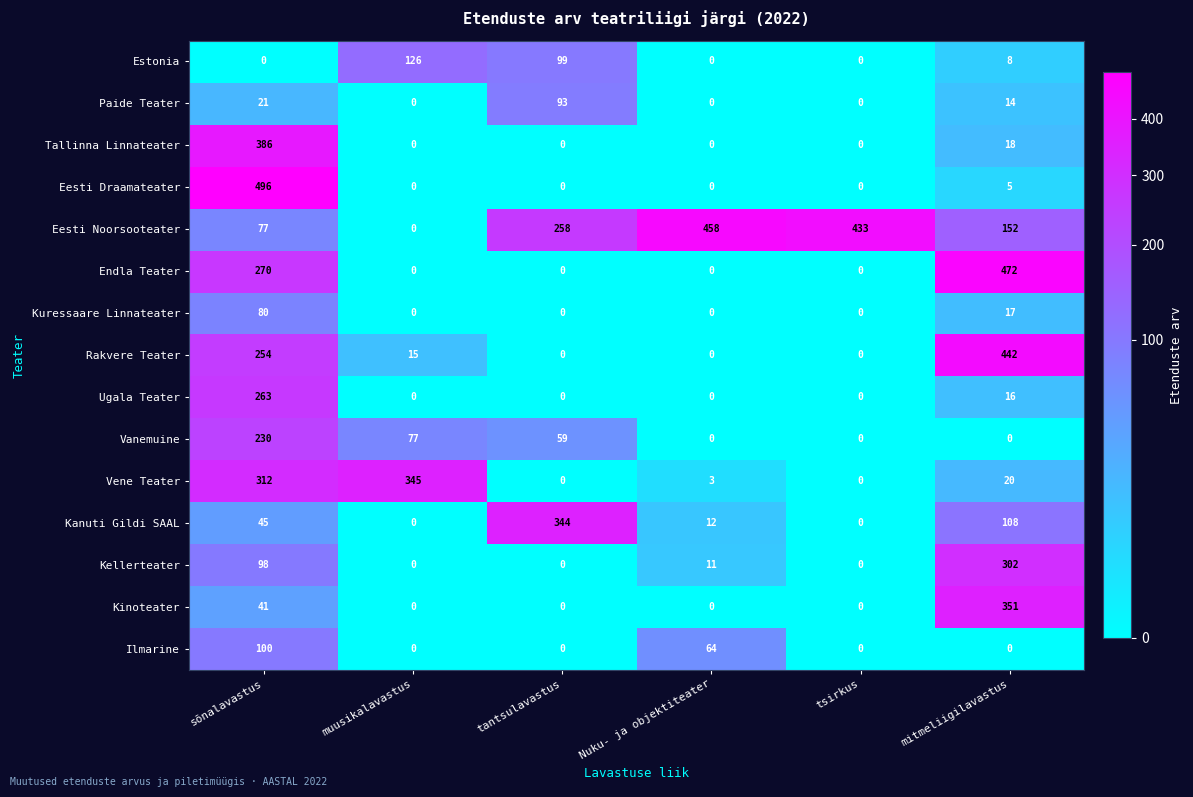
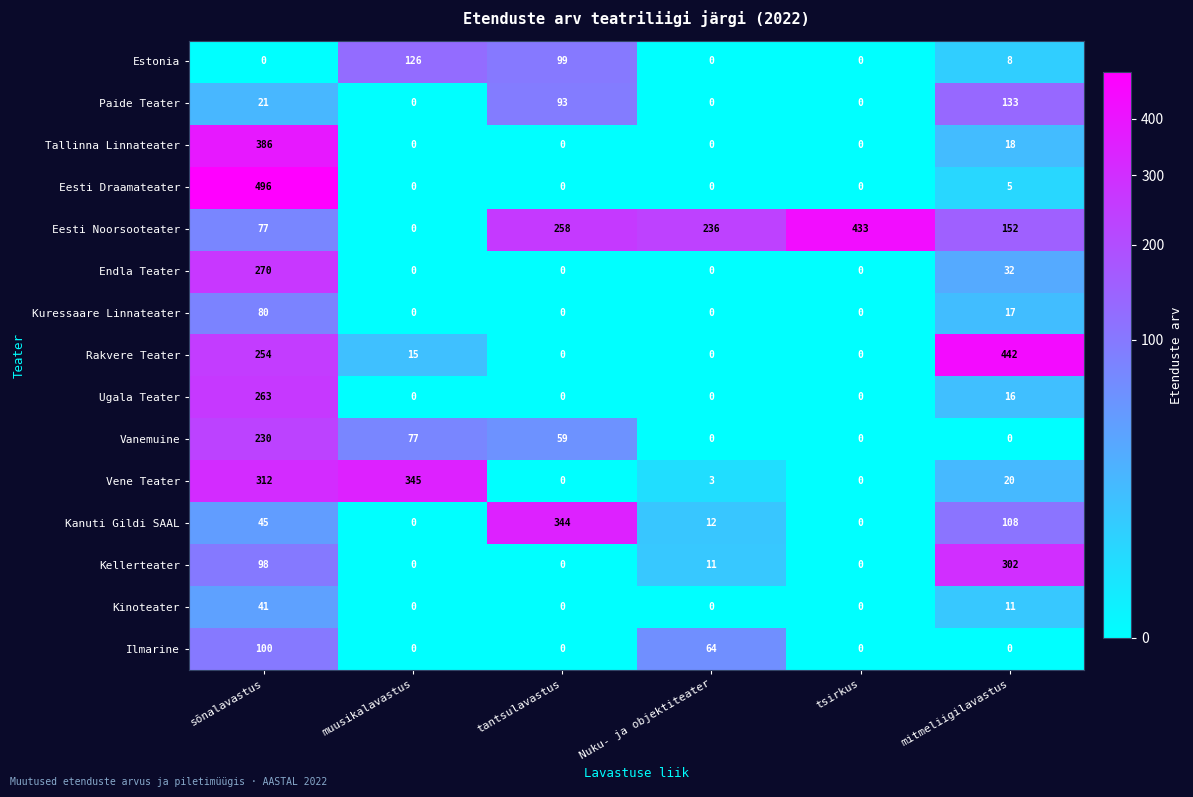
  {
    "Estonia": {
      "sõnalavastus": 0,
      "muusikalavastus": 126,
      "tantsulavastus": 99,
      "Nuku- ja objektiteater": 0,
      "tsirkus": 0,
      "mitmeliigilavastus": 8
    },
    "Paide Teater": {
      "sõnalavastus": 21,
      "muusikalavastus": 0,
      "tantsulavastus": 93,
      "Nuku- ja objektiteater": 0,
      "tsirkus": 0,
-     "mitmeliigilavastus": 14
+     "mitmeliigilavastus": 133
    },
    "Tallinna Linnateater": {
      "sõnalavastus": 386,
      "muusikalavastus": 0,
      "tantsulavastus": 0,
      "Nuku- ja objektiteater": 0,
      "tsirkus": 0,
      "mitmeliigilavastus": 18
    },
    "Eesti Draamateater": {
      "sõnalavastus": 496,
      "muusikalavastus": 0,
      "tantsulavastus": 0,
      "Nuku- ja objektiteater": 0,
      "tsirkus": 0,
      "mitmeliigilavastus": 5
    },
    "Eesti Noorsooteater": {
      "sõnalavastus": 77,
      "muusikalavastus": 0,
      "tantsulavastus": 258,
-     "Nuku- ja objektiteater": 458,
+     "Nuku- ja objektiteater": 236,
      "tsirkus": 433,
      "mitmeliigilavastus": 152
    },
    "Endla Teater": {
      "sõnalavastus": 270,
      "muusikalavastus": 0,
      "tantsulavastus": 0,
      "Nuku- ja objektiteater": 0,
      "tsirkus": 0,
-     "mitmeliigilavastus": 472
+     "mitmeliigilavastus": 32
    },
    "Kuressaare Linnateater": {
      "sõnalavastus": 80,
      "muusikalavastus": 0,
      "tantsulavastus": 0,
      "Nuku- ja objektiteater": 0,
      "tsirkus": 0,
      "mitmeliigilavastus": 17
    },
    "Rakvere Teater": {
      "sõnalavastus": 254,
      "muusikalavastus": 15,
      "tantsulavastus": 0,
      "Nuku- ja objektiteater": 0,
      "tsirkus": 0,
      "mitmeliigilavastus": 442
    },
    "Ugala Teater": {
      "sõnalavastus": 263,
      "muusikalavastus": 0,
      "tantsulavastus": 0,
      "Nuku- ja objektiteater": 0,
      "tsirkus": 0,
      "mitmeliigilavastus": 16
    },
    "Vanemuine": {
      "sõnalavastus": 230,
      "muusikalavastus": 77,
      "tantsulavastus": 59,
      "Nuku- ja objektiteater": 0,
      "tsirkus": 0,
      "mitmeliigilavastus": 0
    },
    "Vene Teater": {
      "sõnalavastus": 312,
      "muusikalavastus": 345,
      "tantsulavastus": 0,
      "Nuku- ja objektiteater": 3,
      "tsirkus": 0,
      "mitmeliigilavastus": 20
    },
    "Kanuti Gildi SAAL": {
      "sõnalavastus": 45,
      "muusikalavastus": 0,
      "tantsulavastus": 344,
      "Nuku- ja objektiteater": 12,
      "tsirkus": 0,
      "mitmeliigilavastus": 108
    },
    "Kellerteater": {
      "sõnalavastus": 98,
      "muusikalavastus": 0,
      "tantsulavastus": 0,
      "Nuku- ja objektiteater": 11,
      "tsirkus": 0,
      "mitmeliigilavastus": 302
    },
    "Kinoteater": {
      "sõnalavastus": 41,
      "muusikalavastus": 0,
      "tantsulavastus": 0,
      "Nuku- ja objektiteater": 0,
      "tsirkus": 0,
-     "mitmeliigilavastus": 351
+     "mitmeliigilavastus": 11
    },
    "Ilmarine": {
      "sõnalavastus": 100,
      "muusikalavastus": 0,
      "tantsulavastus": 0,
      "Nuku- ja objektiteater": 64,
      "tsirkus": 0,
      "mitmeliigilavastus": 0
    }
  }
